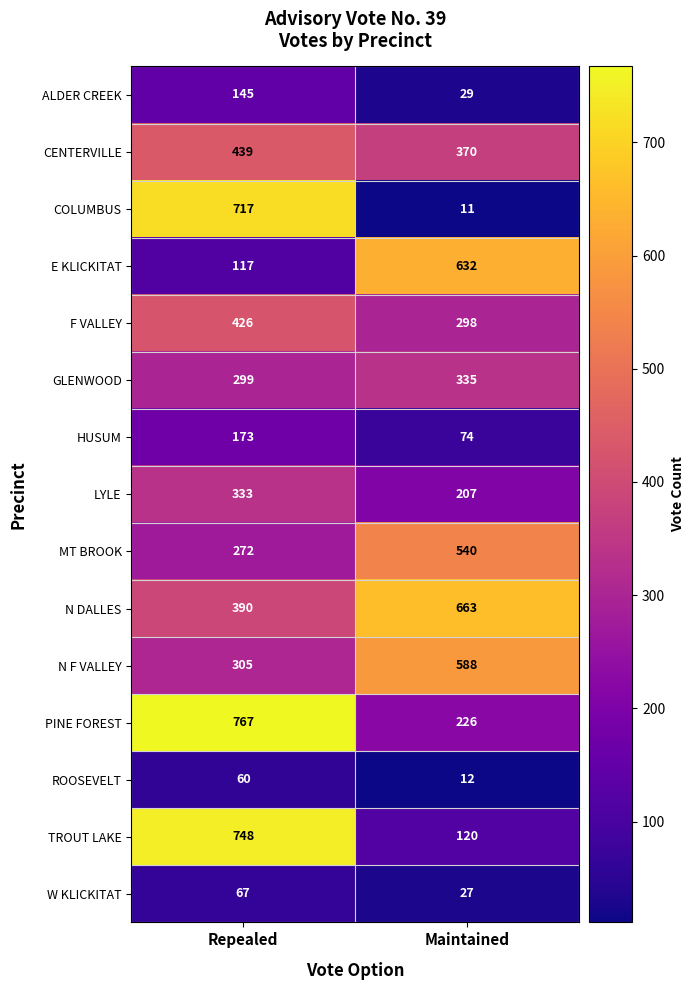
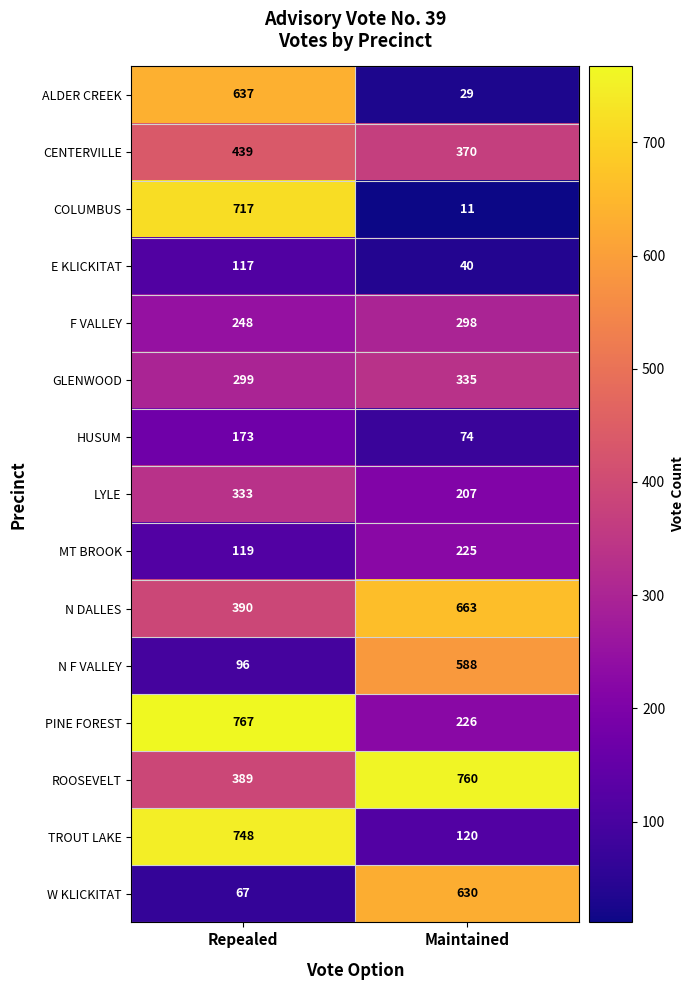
  {
    "ALDER CREEK": {
-     "Repealed": 145,
+     "Repealed": 637,
      "Maintained": 29
    },
    "CENTERVILLE": {
      "Repealed": 439,
      "Maintained": 370
    },
    "COLUMBUS": {
      "Repealed": 717,
      "Maintained": 11
    },
    "E KLICKITAT": {
      "Repealed": 117,
-     "Maintained": 632
+     "Maintained": 40
    },
    "F VALLEY": {
-     "Repealed": 426,
+     "Repealed": 248,
      "Maintained": 298
    },
    "GLENWOOD": {
      "Repealed": 299,
      "Maintained": 335
    },
    "HUSUM": {
      "Repealed": 173,
      "Maintained": 74
    },
    "LYLE": {
      "Repealed": 333,
      "Maintained": 207
    },
    "MT BROOK": {
-     "Repealed": 272,
-     "Maintained": 540
+     "Repealed": 119,
+     "Maintained": 225
    },
    "N DALLES": {
      "Repealed": 390,
      "Maintained": 663
    },
    "N F VALLEY": {
-     "Repealed": 305,
+     "Repealed": 96,
      "Maintained": 588
    },
    "PINE FOREST": {
      "Repealed": 767,
      "Maintained": 226
    },
    "ROOSEVELT": {
-     "Repealed": 60,
-     "Maintained": 12
+     "Repealed": 389,
+     "Maintained": 760
    },
    "TROUT LAKE": {
      "Repealed": 748,
      "Maintained": 120
    },
    "W KLICKITAT": {
      "Repealed": 67,
-     "Maintained": 27
+     "Maintained": 630
    }
  }
